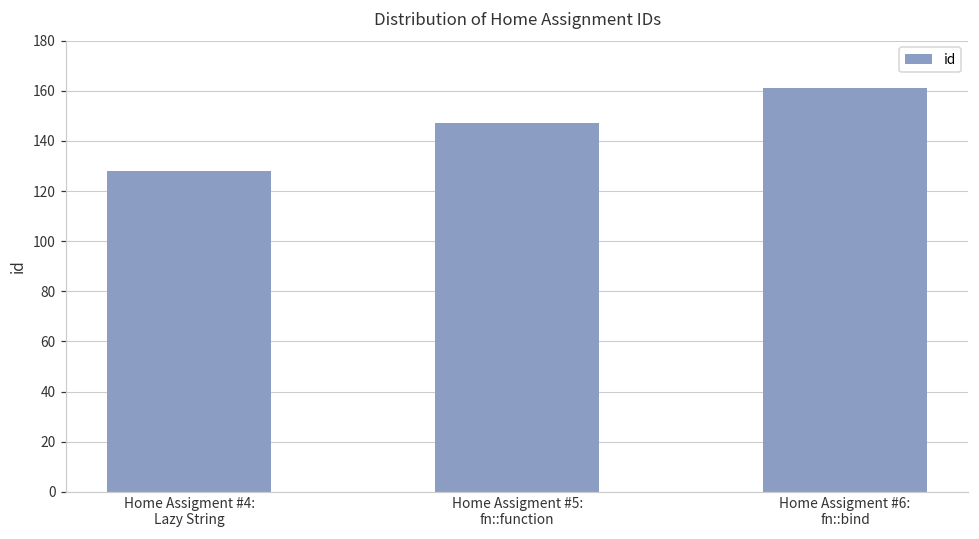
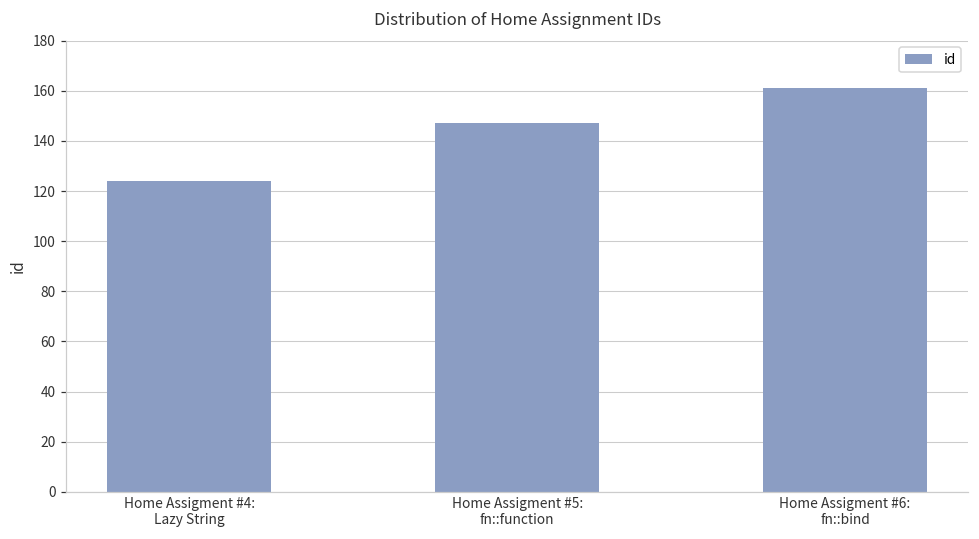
  {
-   "Home Assigment #4: Lazy String": 128,
+   "Home Assigment #4: Lazy String": 124,
    "Home Assigment #5: fn::function": 147,
    "Home Assigment #6: fn::bind": 161
  }
